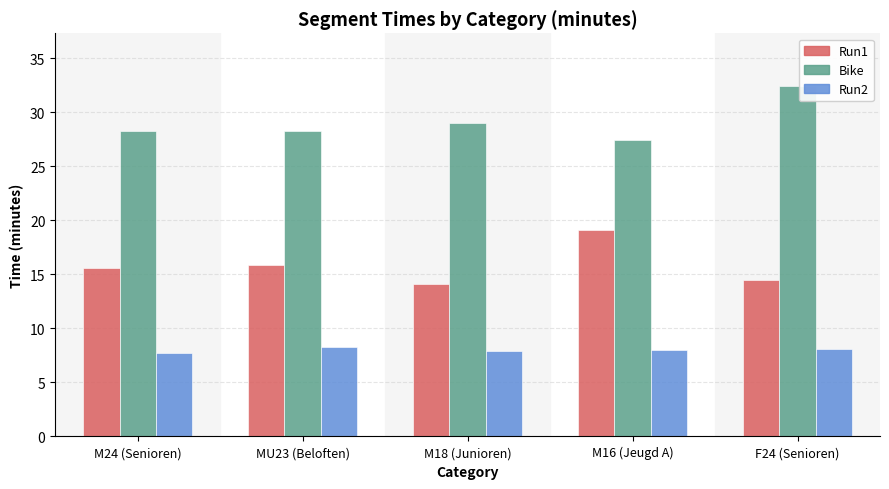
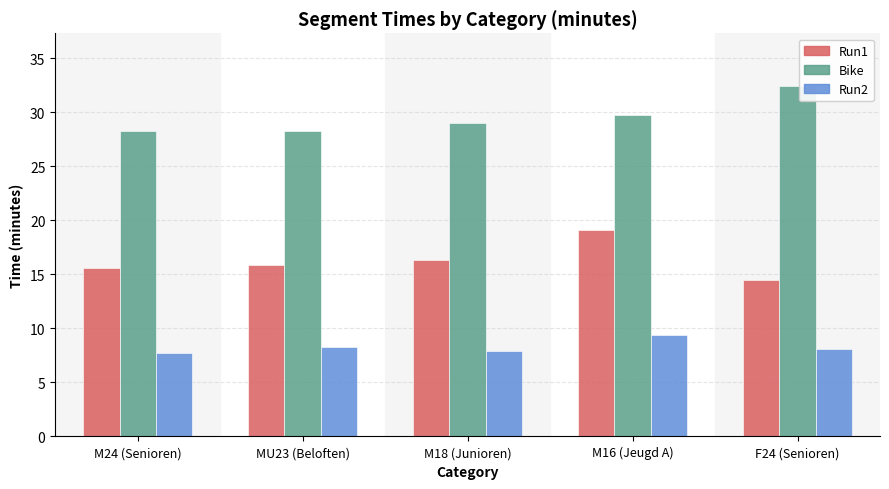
  {
    "Run1": {
      "M24 (Senioren)": 15.6,
      "MU23 (Beloften)": 15.8,
-     "M18 (Junioren)": 14.1,
+     "M18 (Junioren)": 16.3,
      "M16 (Jeugd A)": 19.2,
      "F24 (Senioren)": 14.5
    },
    "Bike": {
      "M24 (Senioren)": 28.3,
      "MU23 (Beloften)": 28.3,
      "M18 (Junioren)": 29.0,
-     "M16 (Jeugd A)": 27.4,
+     "M16 (Jeugd A)": 29.8,
      "F24 (Senioren)": 32.4
    },
    "Run2": {
      "M24 (Senioren)": 7.7,
      "MU23 (Beloften)": 8.2,
      "M18 (Junioren)": 7.9,
-     "M16 (Jeugd A)": 8.0,
+     "M16 (Jeugd A)": 9.4,
      "F24 (Senioren)": 8.1
    }
  }
